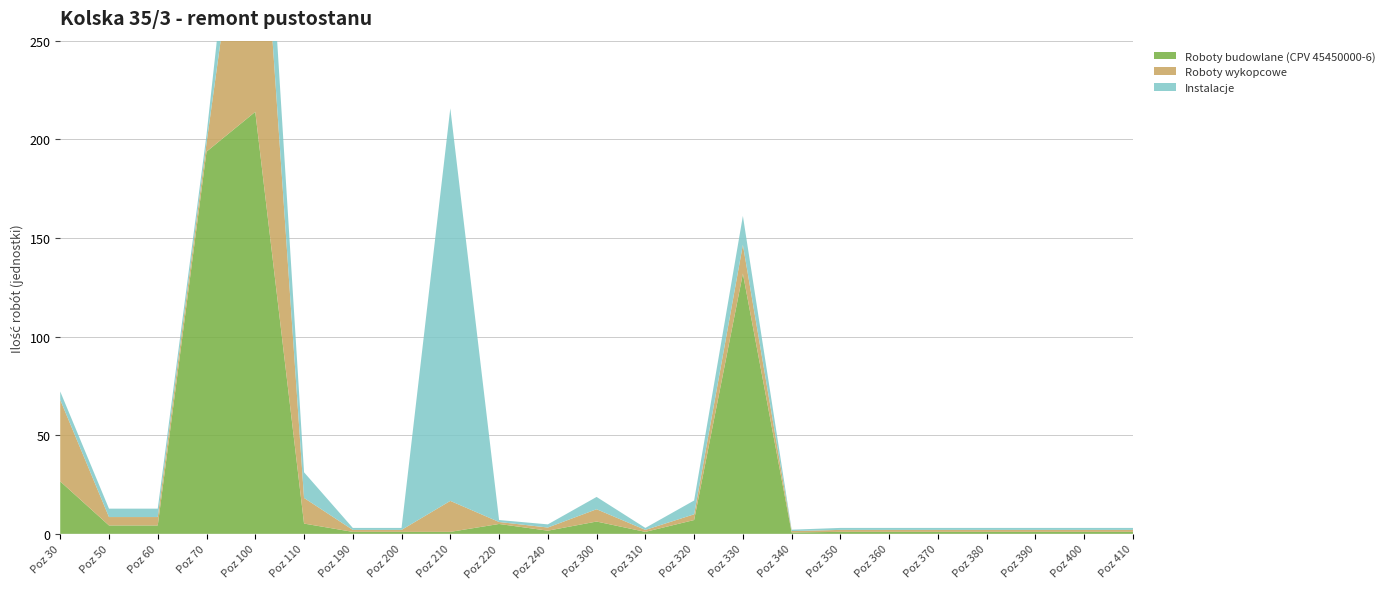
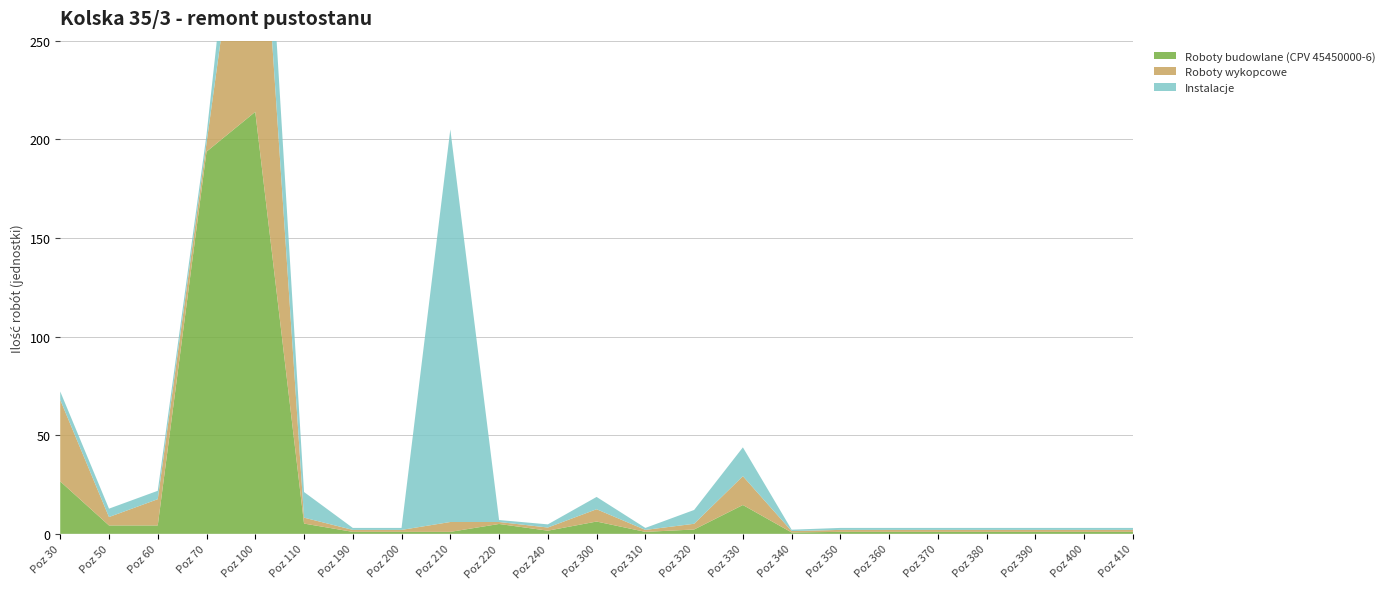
  {
    "Roboty budowlane (CPV 45450000-6)": {
      "Poz 30": 27,
      "Poz 50": 4,
      "Poz 60": 4,
      "Poz 70": 194,
      "Poz 100": 214,
      "Poz 110": 5,
      "Poz 240": 2,
      "Poz 300": 6,
-     "Poz 320": 7,
-     "Poz 330": 132
+     "Poz 320": 2,
+     "Poz 330": 15
    },
    "Roboty wykopcowe": {
      "Poz 30": 41,
      "Poz 50": 4,
-     "Poz 60": 4,
+     "Poz 60": 13,
      "Poz 70": 4,
-     "Poz 110": 13,
-     "Poz 210": 16,
+     "Poz 110": 3,
+     "Poz 210": 5,
      "Poz 240": 2,
      "Poz 300": 6,
      "Poz 320": 3,
      "Poz 330": 15
    },
    "Instalacje": {
      "Poz 30": 4,
      "Poz 50": 4,
      "Poz 60": 4,
      "Poz 70": 4,
      "Poz 110": 13,
      "Poz 210": 199,
      "Poz 240": 2,
      "Poz 300": 6,
      "Poz 320": 7,
      "Poz 330": 15
    }
  }
